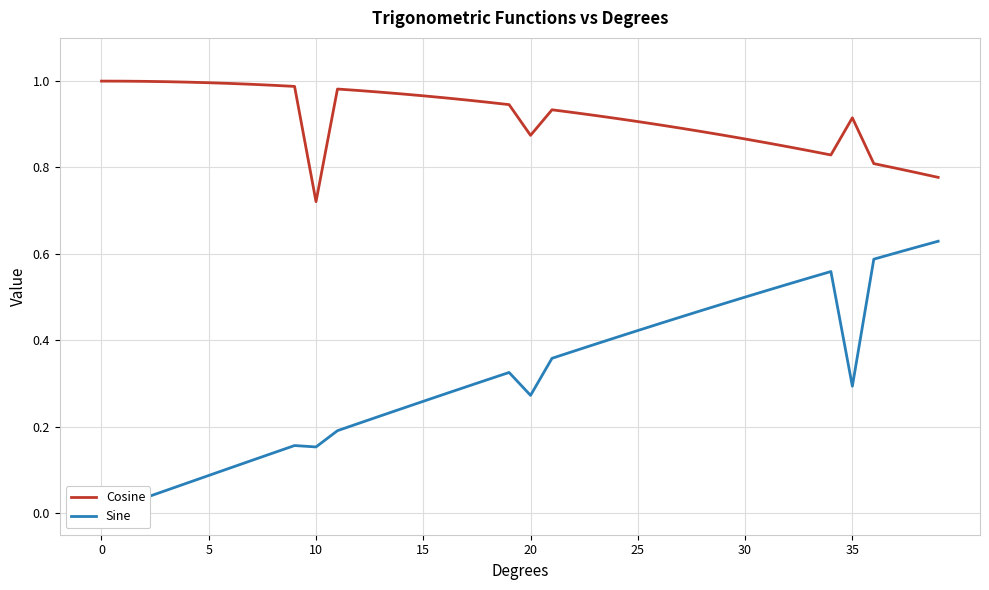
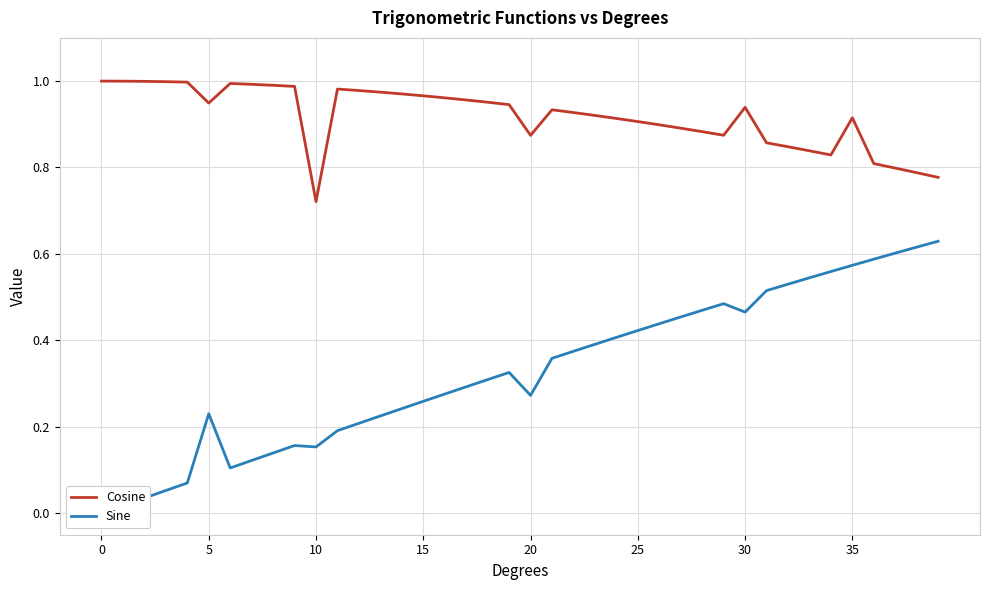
  {
    "Cosine": {
      "0": 1.00,
-     "5": 1.00,
+     "5": 0.95,
      "10": 0.72,
      "15": 0.97,
      "20": 0.87,
      "25": 0.91,
-     "30": 0.87,
+     "30": 0.94,
      "35": 0.92
    },
    "Sine": {
-     "5": 0.09,
+     "5": 0.23,
      "10": 0.15,
      "15": 0.26,
      "20": 0.27,
      "25": 0.42,
-     "30": 0.50,
-     "35": 0.29
+     "30": 0.47,
+     "35": 0.57
    }
  }
